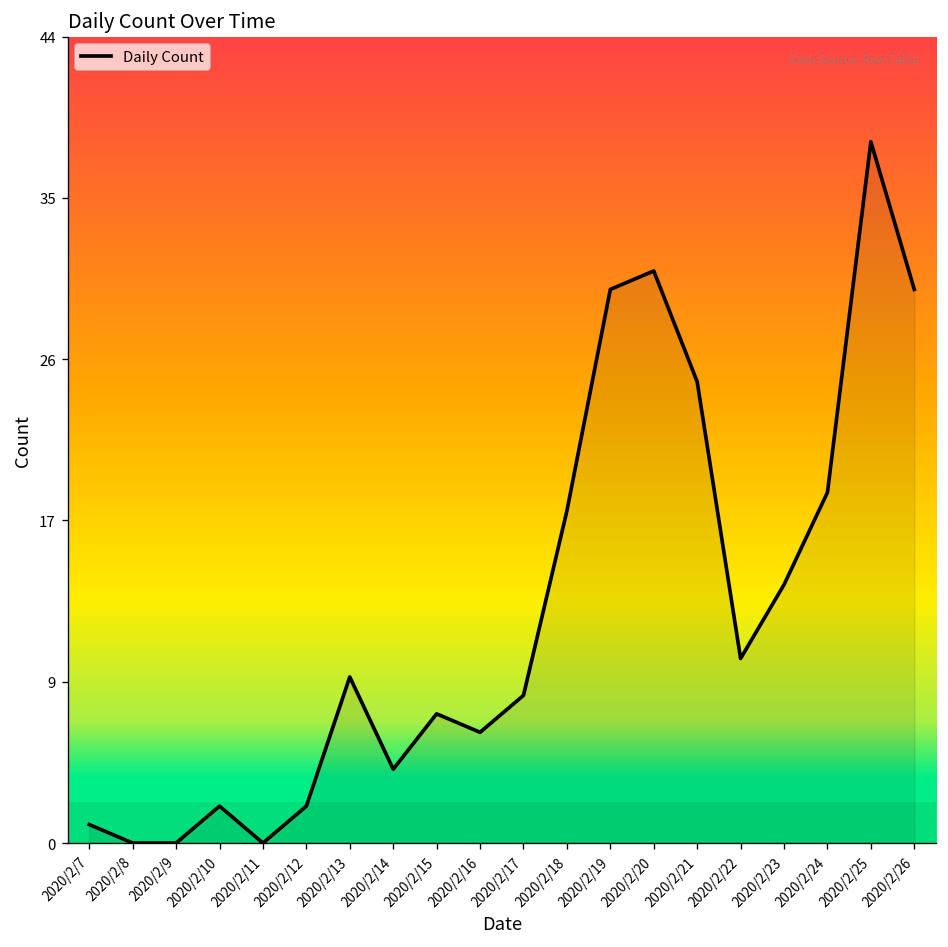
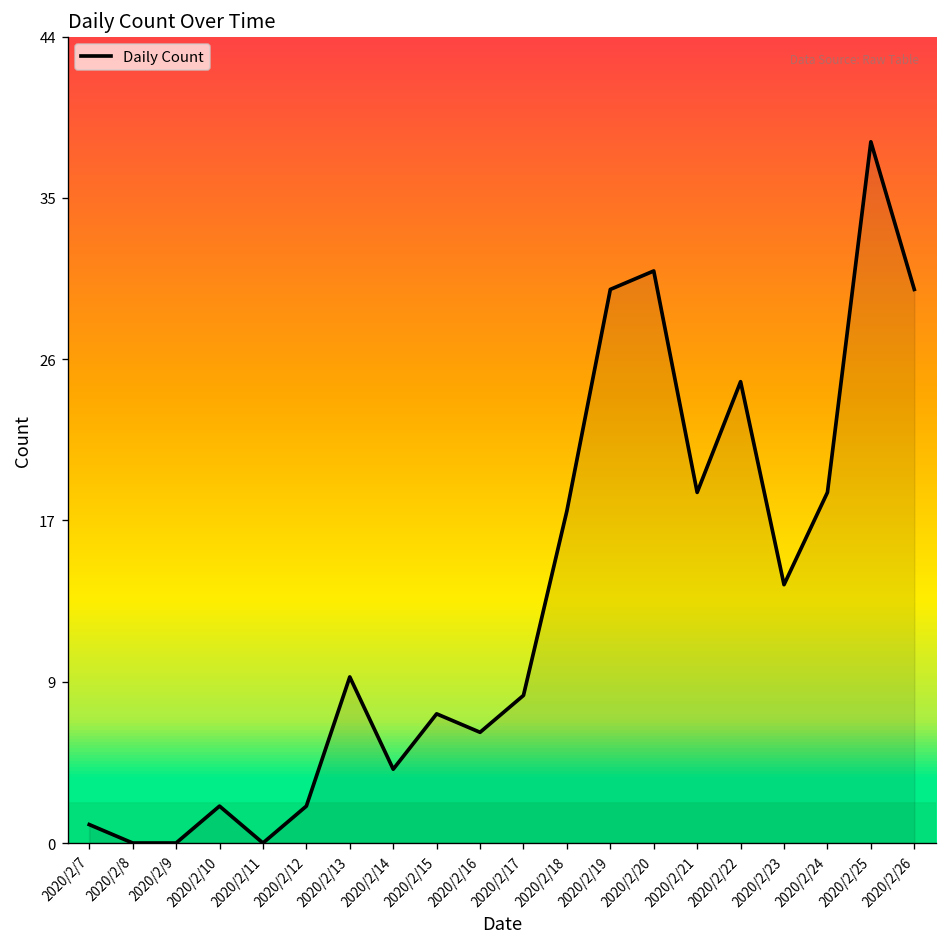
  {
    "2020/2/13": 9,
    "2020/2/14": 4,
    "2020/2/15": 7,
    "2020/2/16": 6,
    "2020/2/17": 8,
    "2020/2/18": 18,
    "2020/2/19": 30,
    "2020/2/20": 31,
-   "2020/2/21": 25,
-   "2020/2/22": 10,
+   "2020/2/21": 19,
+   "2020/2/22": 25,
    "2020/2/23": 14,
    "2020/2/24": 19,
    "2020/2/25": 38,
    "2020/2/26": 30
  }
